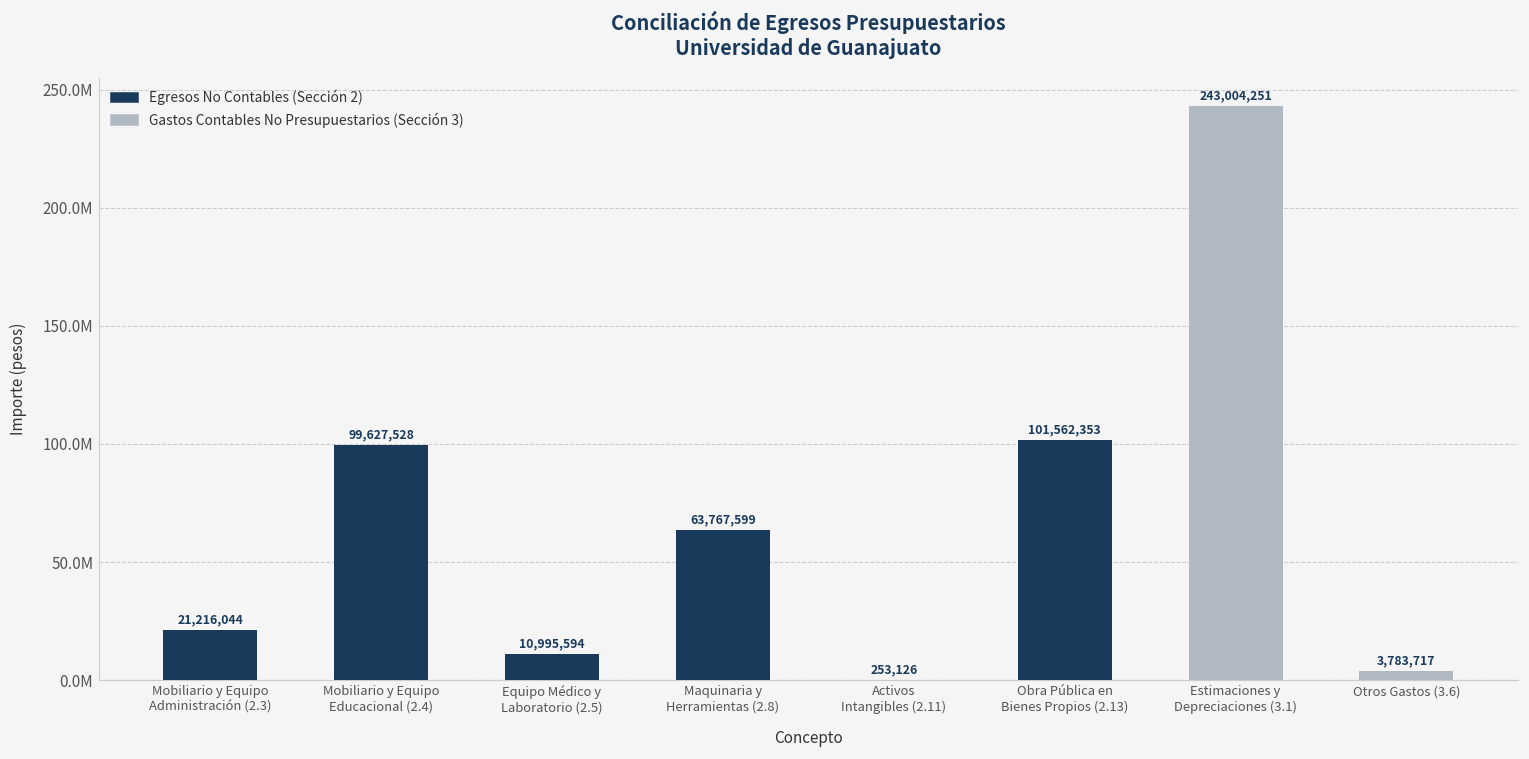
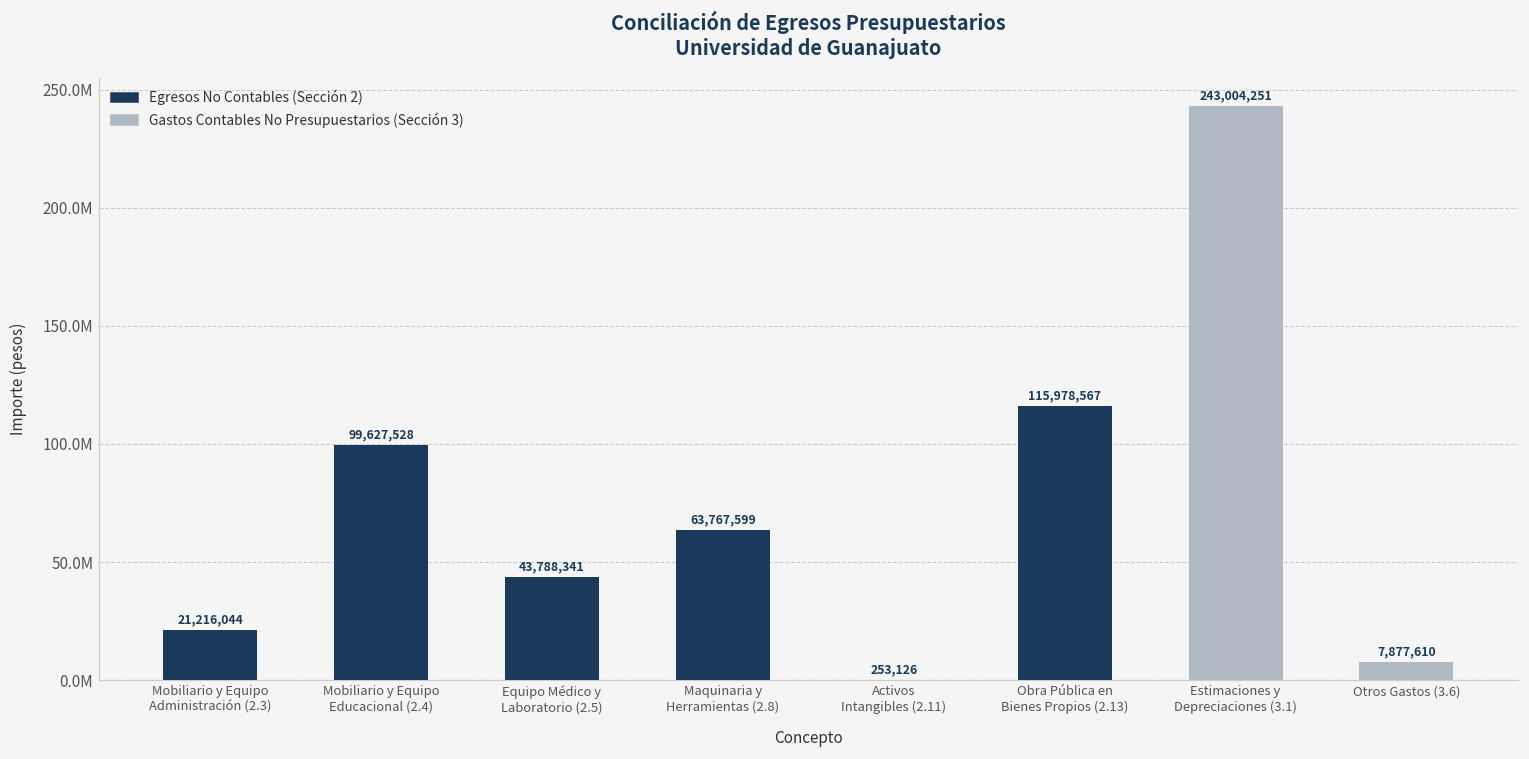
  {
    "Mobiliario y Equipo Administración (2.3)": "21,216,044",
    "Mobiliario y Equipo Educacional (2.4)": "99,627,528",
-   "Equipo Médico y Laboratorio (2.5)": "10,995,594",
+   "Equipo Médico y Laboratorio (2.5)": "43,788,341",
    "Maquinaria y Herramientas (2.8)": "63,767,599",
    "Activos Intangibles (2.11)": "253,126",
-   "Obra Pública en Bienes Propios (2.13)": "101,562,353",
+   "Obra Pública en Bienes Propios (2.13)": "115,978,567",
    "Estimaciones y Depreciaciones (3.1)": "243,004,251",
-   "Otros Gastos (3.6)": "3,783,717"
+   "Otros Gastos (3.6)": "7,877,610"
  }
